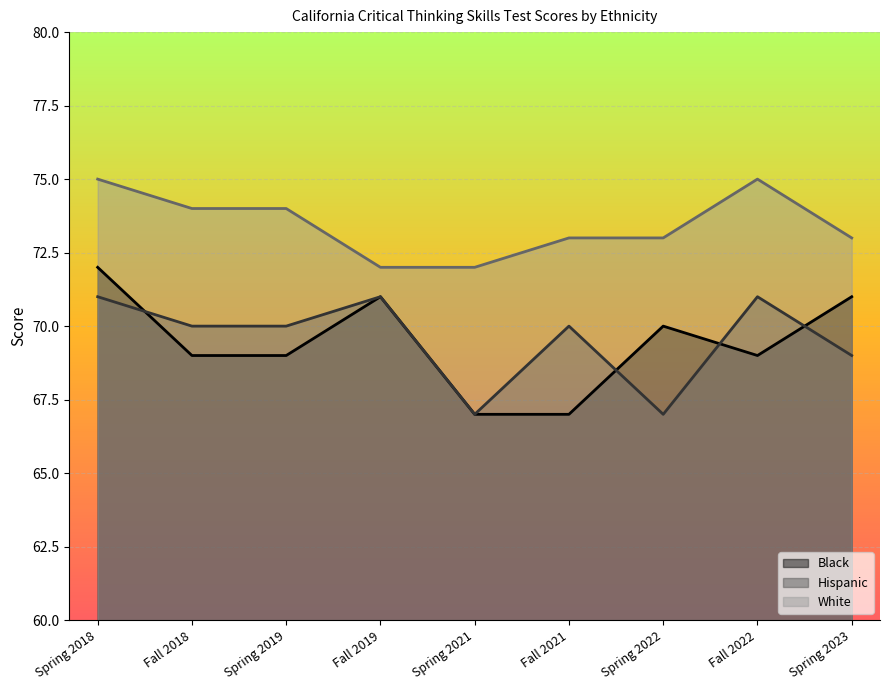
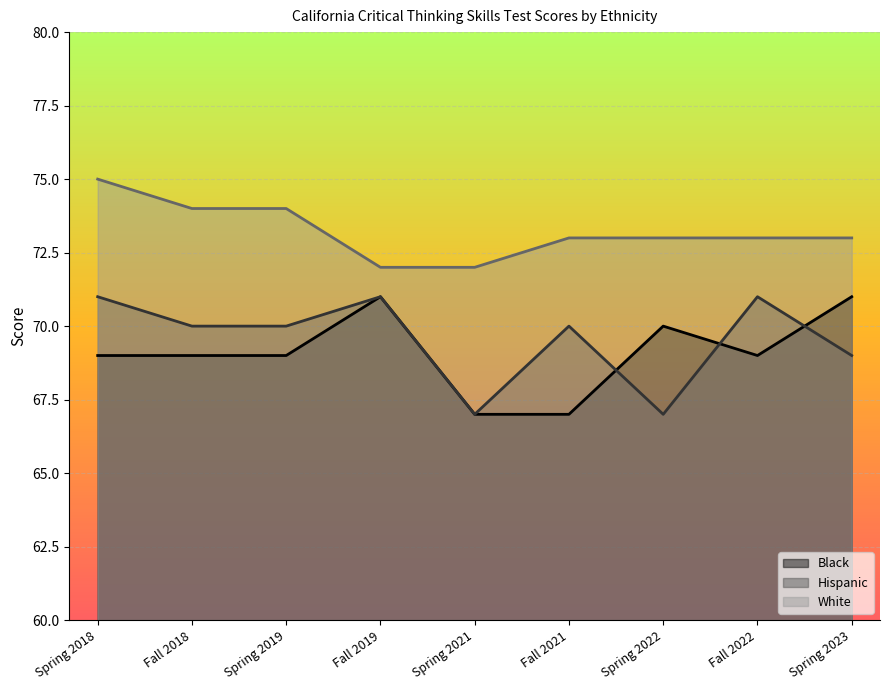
  {
    "Black": {
-     "Spring 2018": 72,
+     "Spring 2018": 69,
      "Fall 2018": 69,
      "Spring 2019": 69,
      "Fall 2021": 67,
      "Spring 2022": 70,
      "Fall 2022": 69,
      "Spring 2023": 71
    },
    "Hispanic": {
      "Spring 2018": 71,
      "Fall 2018": 70,
      "Spring 2019": 70,
      "Fall 2021": 70,
      "Spring 2022": 67,
      "Fall 2022": 71,
      "Spring 2023": 69
    },
    "White": {
      "Spring 2018": 75,
      "Fall 2018": 74,
      "Spring 2019": 74,
      "Fall 2019": 72,
      "Spring 2021": 72,
      "Fall 2021": 73,
      "Spring 2022": 73,
-     "Fall 2022": 75,
+     "Fall 2022": 73,
      "Spring 2023": 73
    }
  }
